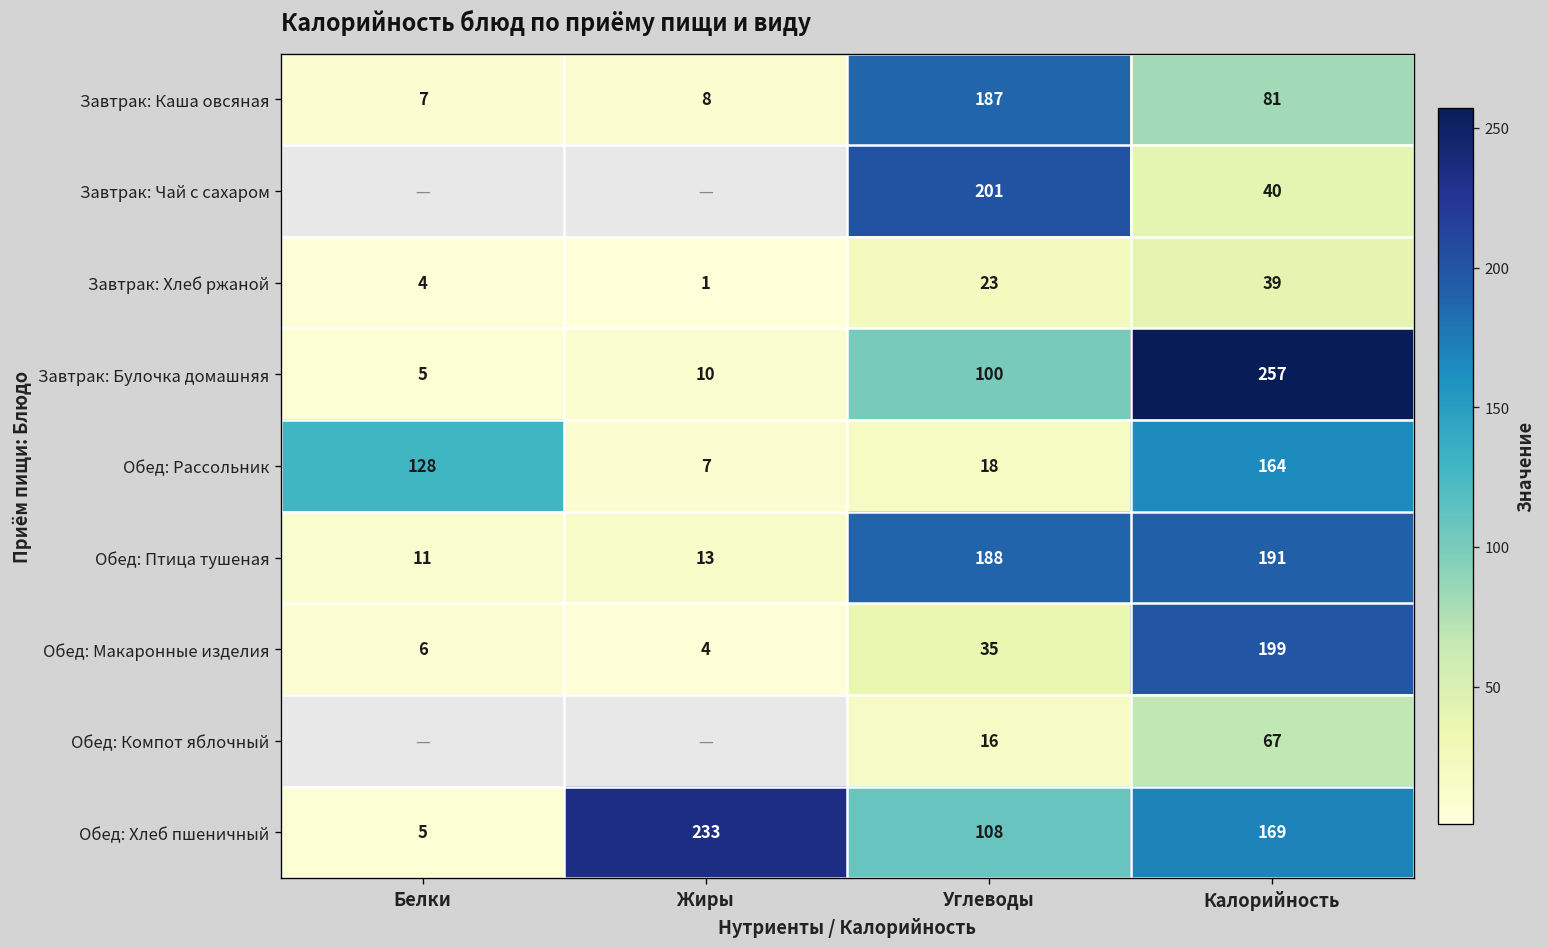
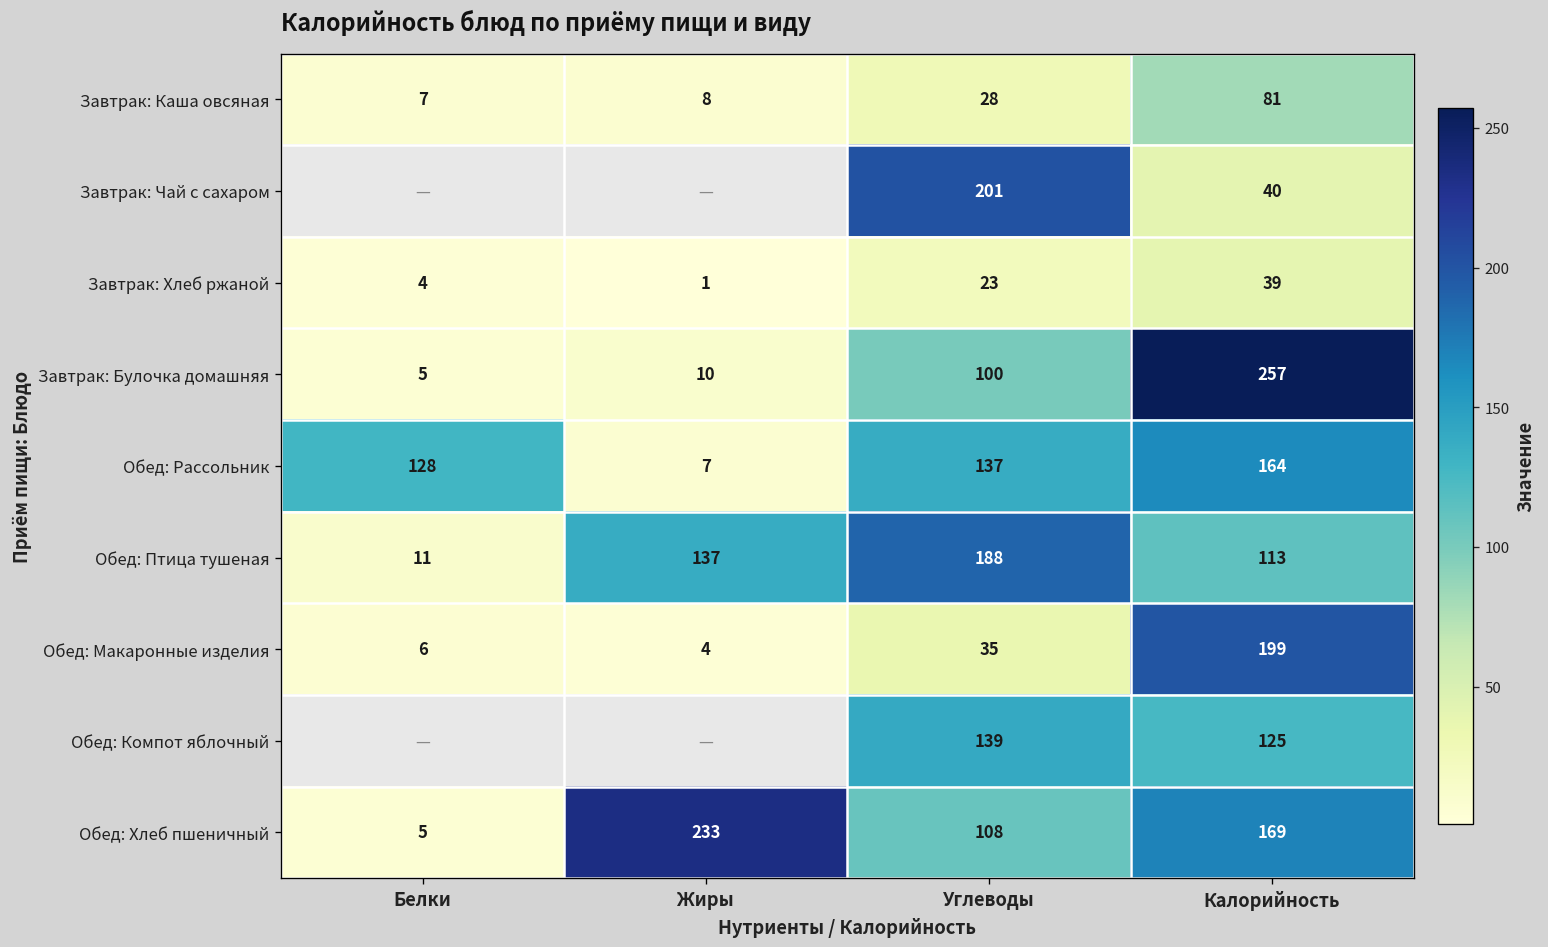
  {
    "Завтрак: Каша овсяная": {
      "Белки": 7,
      "Жиры": 8,
-     "Углеводы": 187,
+     "Углеводы": 28,
      "Калорийность": 81
    },
    "Завтрак: Чай с сахаром": {
      "Углеводы": 201,
      "Калорийность": 40
    },
    "Завтрак: Хлеб ржаной": {
      "Белки": 4,
      "Жиры": 1,
      "Углеводы": 23,
      "Калорийность": 39
    },
    "Завтрак: Булочка домашняя": {
      "Белки": 5,
      "Жиры": 10,
      "Углеводы": 100,
      "Калорийность": 257
    },
    "Обед: Рассольник": {
      "Белки": 128,
      "Жиры": 7,
-     "Углеводы": 18,
+     "Углеводы": 137,
      "Калорийность": 164
    },
    "Обед: Птица тушеная": {
      "Белки": 11,
-     "Жиры": 13,
+     "Жиры": 137,
      "Углеводы": 188,
-     "Калорийность": 191
+     "Калорийность": 113
    },
    "Обед: Макаронные изделия": {
      "Белки": 6,
      "Жиры": 4,
      "Углеводы": 35,
      "Калорийность": 199
    },
    "Обед: Компот яблочный": {
-     "Углеводы": 16,
-     "Калорийность": 67
+     "Углеводы": 139,
+     "Калорийность": 125
    },
    "Обед: Хлеб пшеничный": {
      "Белки": 5,
      "Жиры": 233,
      "Углеводы": 108,
      "Калорийность": 169
    }
  }
